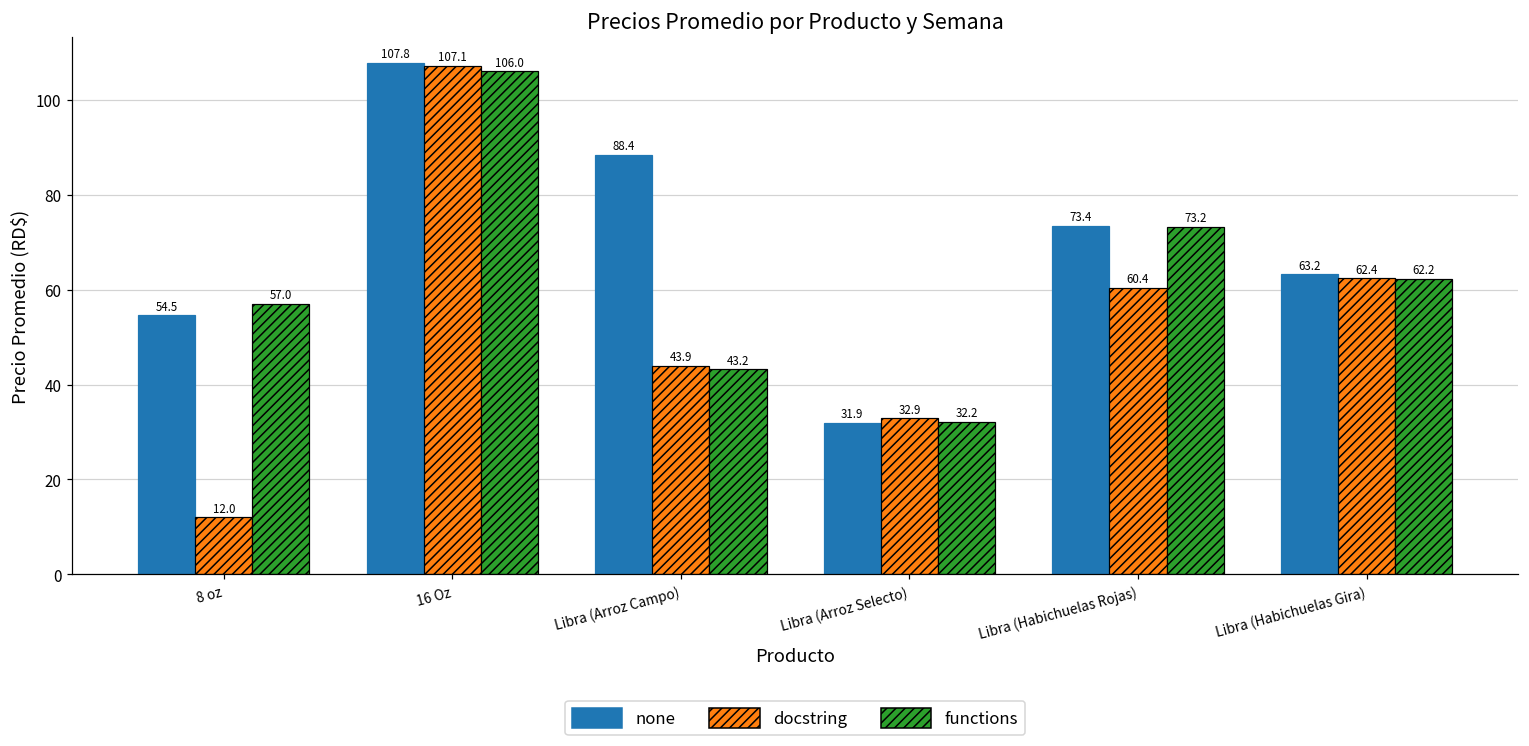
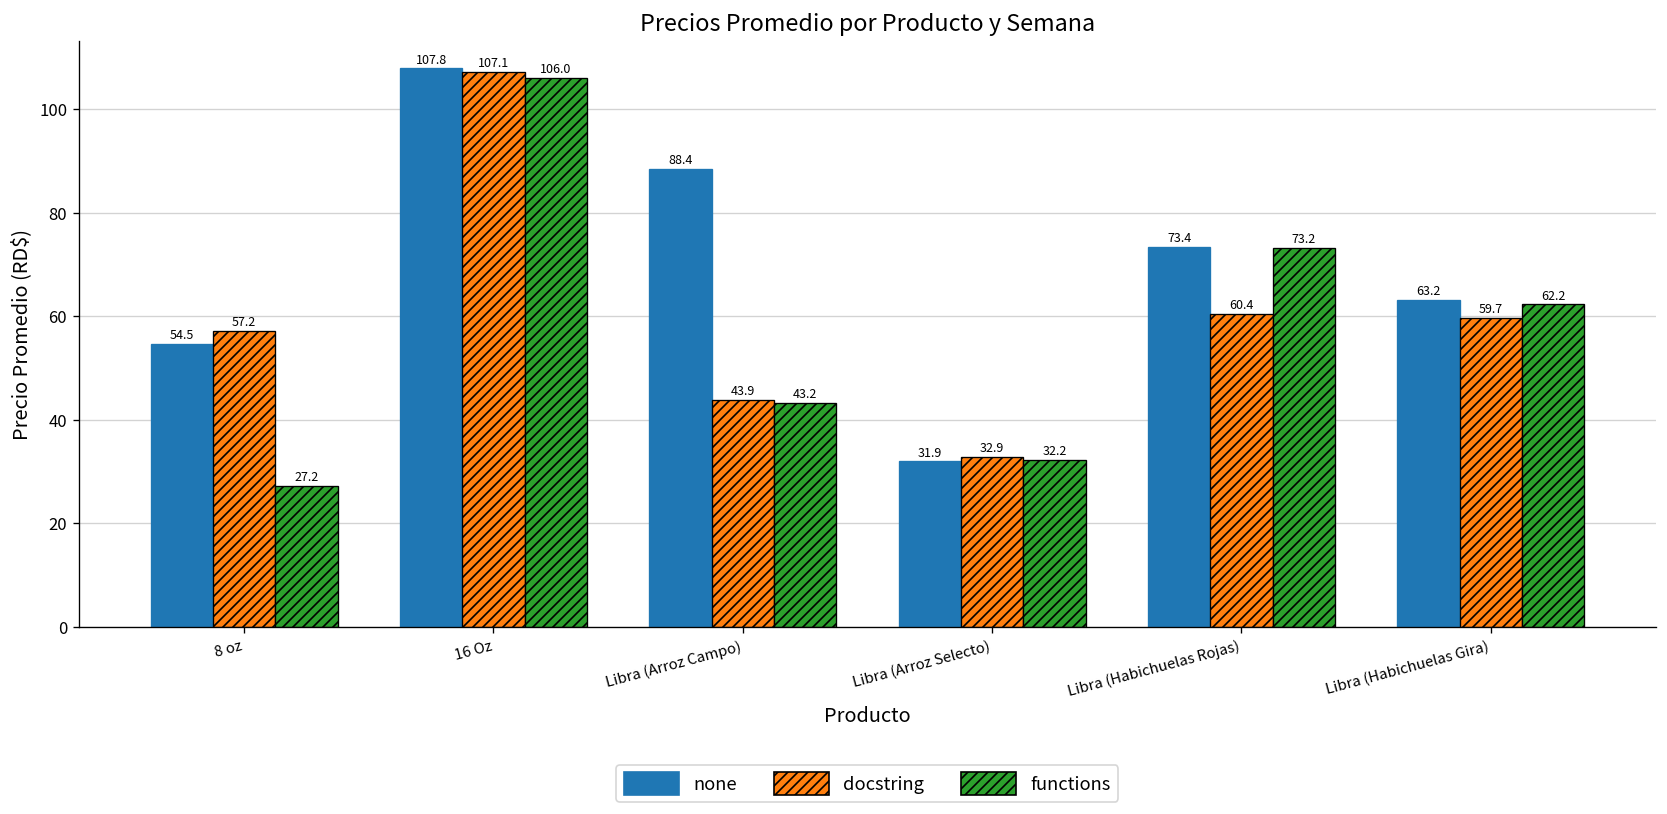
  {
    "none": {
      "8 oz": 54.5,
      "16 Oz": 107.8,
      "Libra (Arroz Campo)": 88.4,
      "Libra (Arroz Selecto)": 31.9,
      "Libra (Habichuelas Rojas)": 73.4,
      "Libra (Habichuelas Gira)": 63.2
    },
    "docstring": {
-     "8 oz": 12.0,
+     "8 oz": 57.2,
      "16 Oz": 107.1,
      "Libra (Arroz Campo)": 43.9,
      "Libra (Arroz Selecto)": 32.9,
      "Libra (Habichuelas Rojas)": 60.4,
-     "Libra (Habichuelas Gira)": 62.4
+     "Libra (Habichuelas Gira)": 59.7
    },
    "functions": {
-     "8 oz": 57.0,
+     "8 oz": 27.2,
      "16 Oz": 106.0,
      "Libra (Arroz Campo)": 43.2,
      "Libra (Arroz Selecto)": 32.2,
      "Libra (Habichuelas Rojas)": 73.2,
      "Libra (Habichuelas Gira)": 62.2
    }
  }
